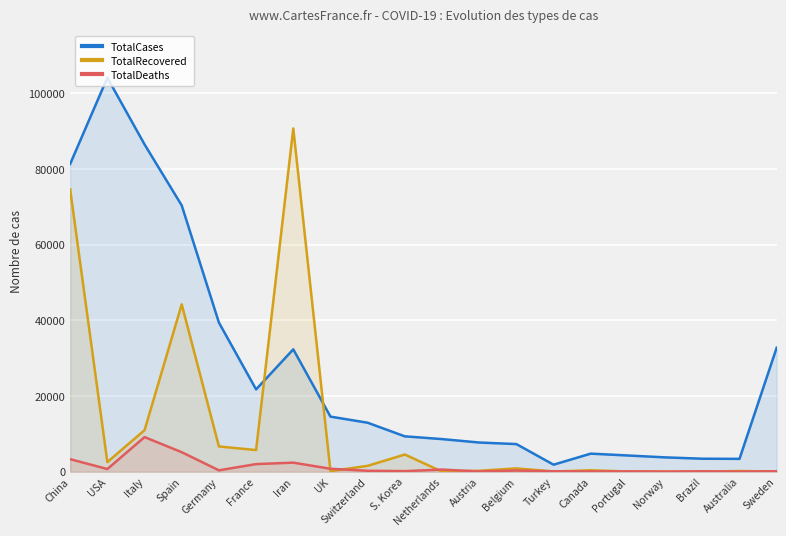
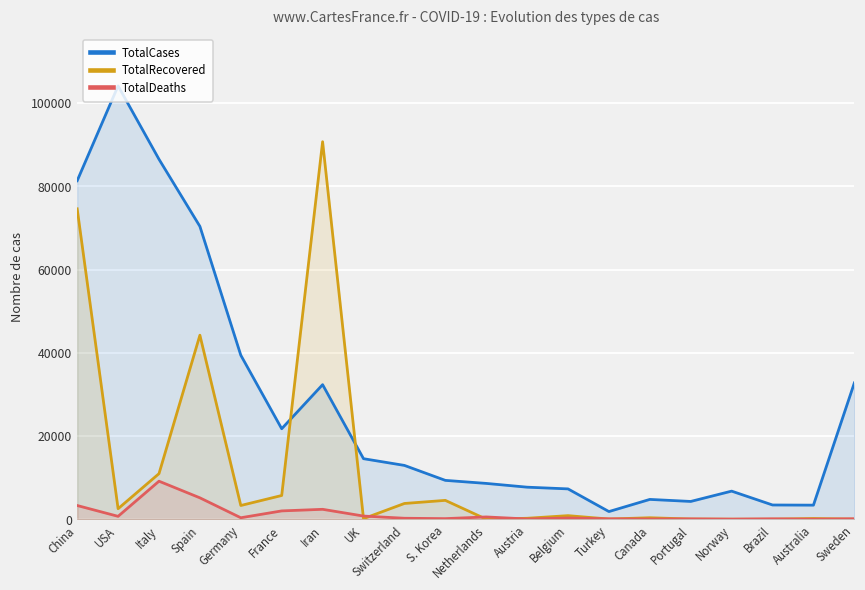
  {
    "TotalCases": {
      "China": 81000,
      "Italy": 86000,
      "Spain": 70000,
      "Germany": 39000,
      "France": 22000,
      "Iran": 32000,
      "UK": 15000,
      "Switzerland": 13000,
      "S. Korea": 9000,
      "Netherlands": 9000,
      "Austria": 8000,
      "Belgium": 7000,
      "Turkey": 2000,
      "Canada": 5000,
      "Portugal": 4000,
-     "Norway": 4000,
+     "Norway": 7000,
      "Brazil": 3000,
      "Australia": 3000,
      "Sweden": 33000
    },
    "TotalRecovered": {
      "China": 75000,
      "USA": 3000,
      "Italy": 11000,
      "Spain": 44000,
-     "Germany": 7000,
+     "Germany": 3000,
      "France": 6000,
      "Iran": 91000,
-     "Switzerland": 2000,
+     "Switzerland": 4000,
      "S. Korea": 5000
    },
    "TotalDeaths": {
      "China": 3000,
      "USA": 1000,
      "Italy": 9000,
      "Spain": 5000,
      "Germany": 0,
      "France": 2000,
      "Iran": 2000,
      "Switzerland": 0,
      "S. Korea": 0
    }
  }
